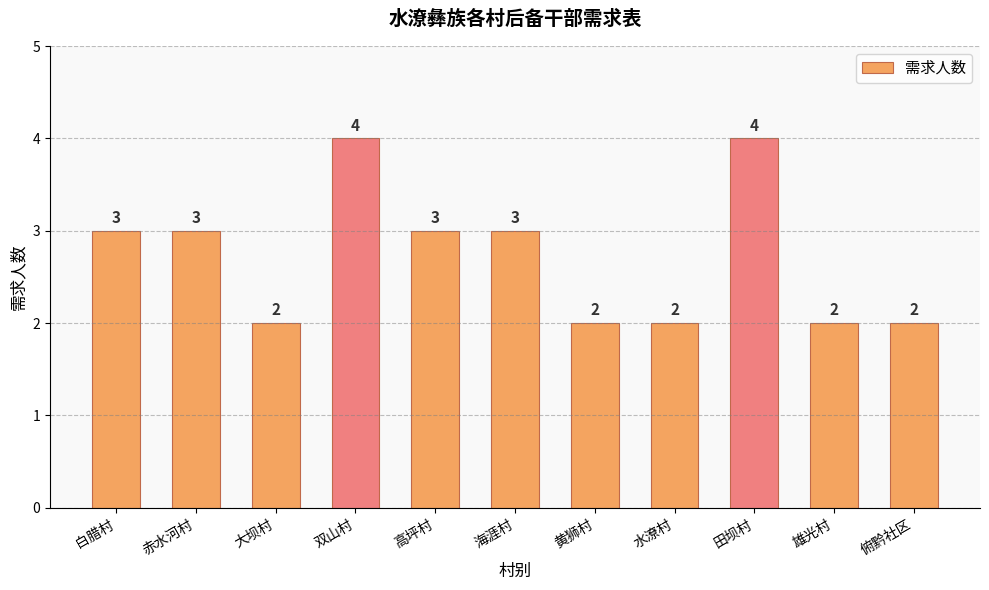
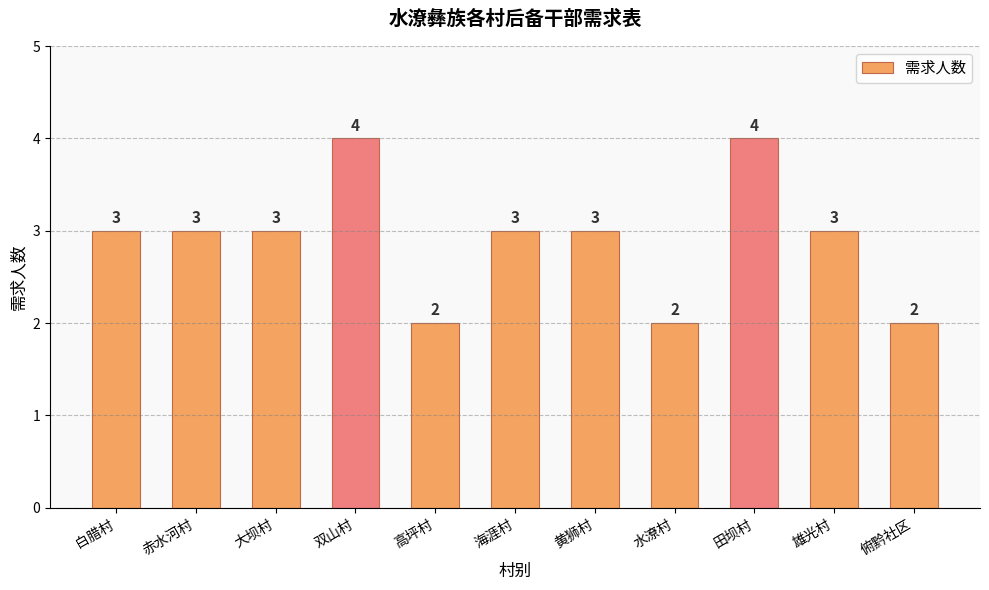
  {
    "白腊村": 3,
    "赤水河村": 3,
-   "大坝村": 2,
+   "大坝村": 3,
    "双山村": 4,
-   "高坪村": 3,
+   "高坪村": 2,
    "海涯村": 3,
-   "黄狮村": 2,
+   "黄狮村": 3,
    "水潦村": 2,
    "田坝村": 4,
-   "雄光村": 2,
+   "雄光村": 3,
    "俯黔社区": 2
  }
